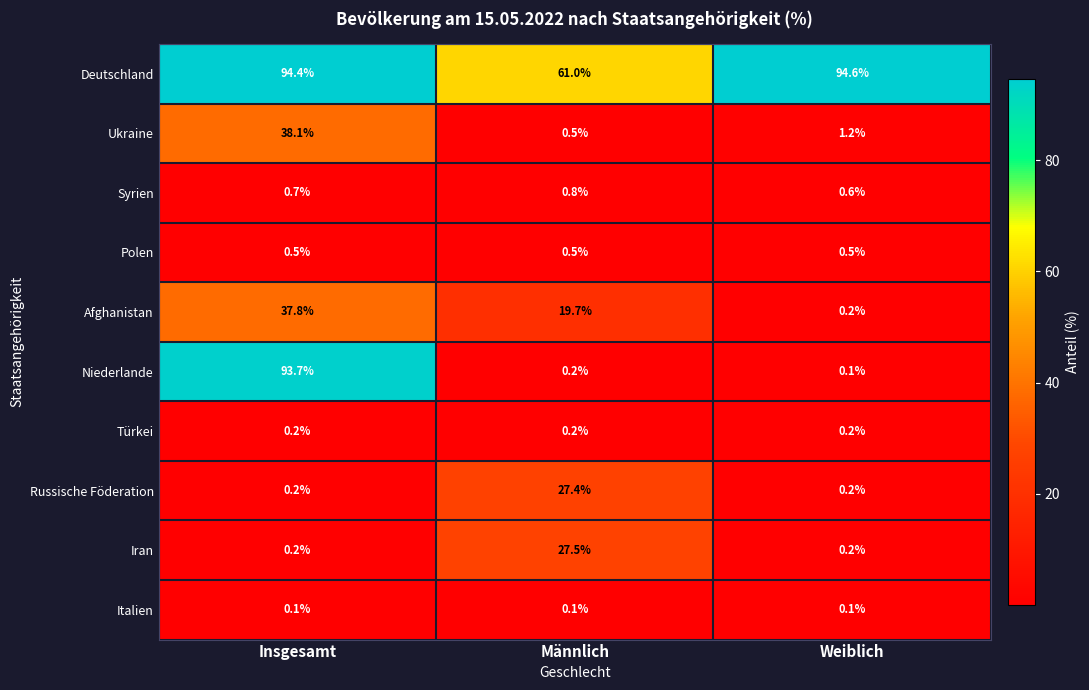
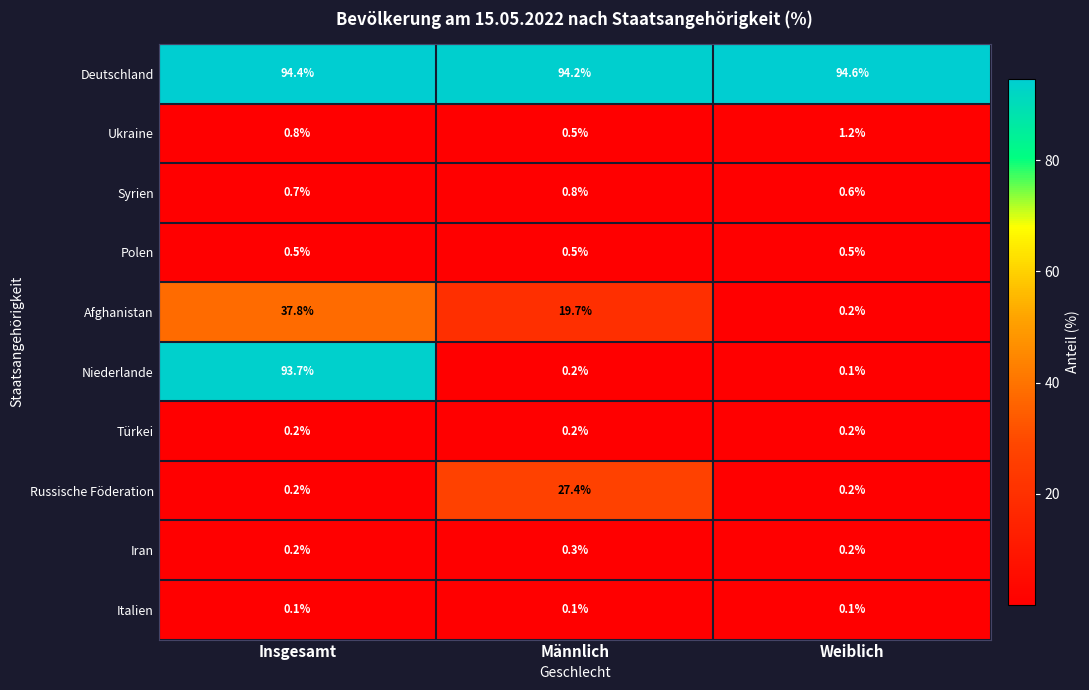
  {
    "Deutschland": {
      "Insgesamt": "94.4%",
-     "Männlich": "61.0%",
+     "Männlich": "94.2%",
      "Weiblich": "94.6%"
    },
    "Ukraine": {
-     "Insgesamt": "38.1%",
+     "Insgesamt": "0.8%",
      "Männlich": "0.5%",
      "Weiblich": "1.2%"
    },
    "Syrien": {
      "Insgesamt": "0.7%",
      "Männlich": "0.8%",
      "Weiblich": "0.6%"
    },
    "Polen": {
      "Insgesamt": "0.5%",
      "Männlich": "0.5%",
      "Weiblich": "0.5%"
    },
    "Afghanistan": {
      "Insgesamt": "37.8%",
      "Männlich": "19.7%",
      "Weiblich": "0.2%"
    },
    "Niederlande": {
      "Insgesamt": "93.7%",
      "Männlich": "0.2%",
      "Weiblich": "0.1%"
    },
    "Türkei": {
      "Insgesamt": "0.2%",
      "Männlich": "0.2%",
      "Weiblich": "0.2%"
    },
    "Russische Föderation": {
      "Insgesamt": "0.2%",
      "Männlich": "27.4%",
      "Weiblich": "0.2%"
    },
    "Iran": {
      "Insgesamt": "0.2%",
-     "Männlich": "27.5%",
+     "Männlich": "0.3%",
      "Weiblich": "0.2%"
    },
    "Italien": {
      "Insgesamt": "0.1%",
      "Männlich": "0.1%",
      "Weiblich": "0.1%"
    }
  }
